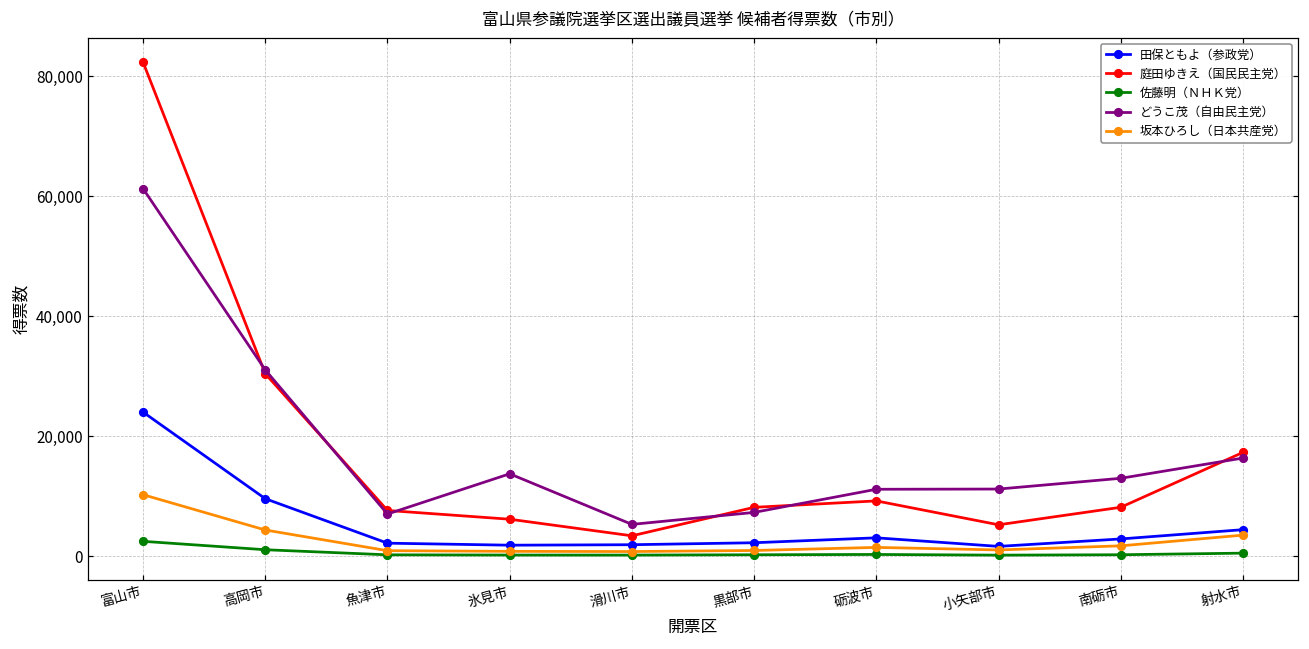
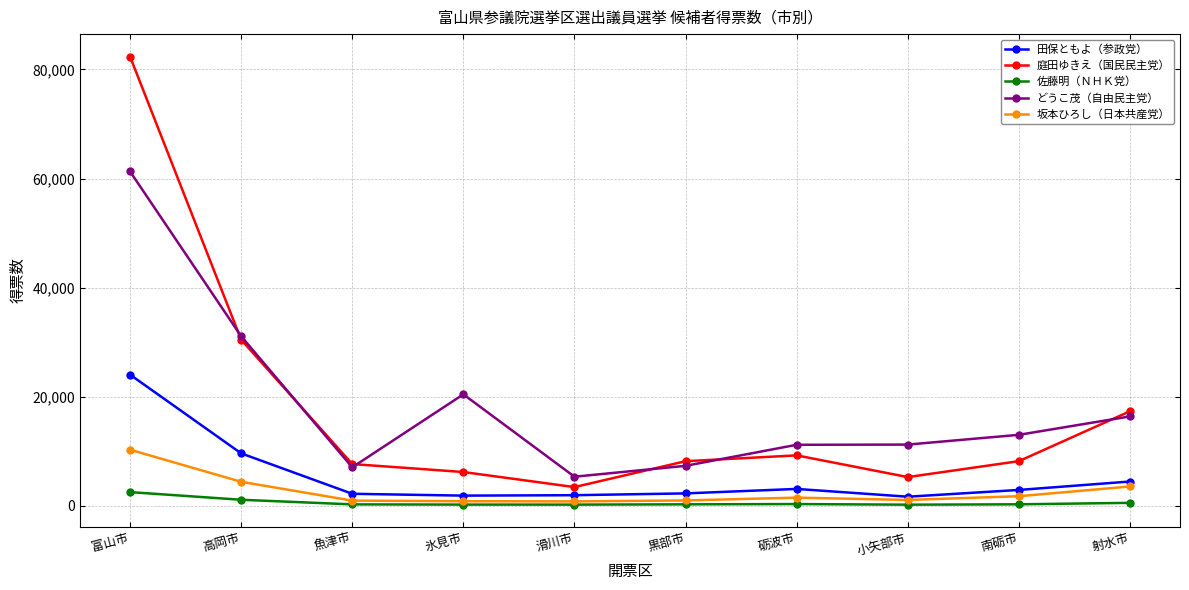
  {
    "田保ともよ（参政党）": {
      "富山市": "24,000",
      "高岡市": "10,000",
      "魚津市": "2,000",
      "氷見市": "2,000",
      "滑川市": "2,000",
      "黒部市": "2,000",
      "砺波市": "3,000",
      "小矢部市": "2,000",
      "南砺市": "3,000",
      "射水市": "4,000"
    },
    "庭田ゆきえ（国民民主党）": {
      "富山市": "82,000",
      "高岡市": "30,000",
      "魚津市": "8,000",
      "氷見市": "6,000",
      "滑川市": "3,000",
      "黒部市": "8,000",
      "砺波市": "9,000",
      "小矢部市": "5,000",
      "南砺市": "8,000",
      "射水市": "17,000"
    },
    "佐藤明（ＮＨＫ党）": {
      "富山市": "2,000",
      "高岡市": "1,000",
      "魚津市": "0",
      "氷見市": "0",
      "滑川市": "0",
      "黒部市": "0",
      "砺波市": "0",
      "小矢部市": "0",
      "南砺市": "0",
      "射水市": "1,000"
    },
    "どうこ茂（自由民主党）": {
      "富山市": "61,000",
      "高岡市": "31,000",
      "魚津市": "7,000",
-     "氷見市": "14,000",
+     "氷見市": "20,000",
      "滑川市": "5,000",
      "黒部市": "7,000",
      "砺波市": "11,000",
      "小矢部市": "11,000",
      "南砺市": "13,000",
      "射水市": "16,000"
    },
    "坂本ひろし（日本共産党）": {
      "富山市": "10,000",
      "高岡市": "4,000",
      "魚津市": "1,000",
      "氷見市": "1,000",
      "滑川市": "1,000",
      "黒部市": "1,000",
      "砺波市": "1,000",
      "小矢部市": "1,000",
      "南砺市": "2,000",
      "射水市": "4,000"
    }
  }
